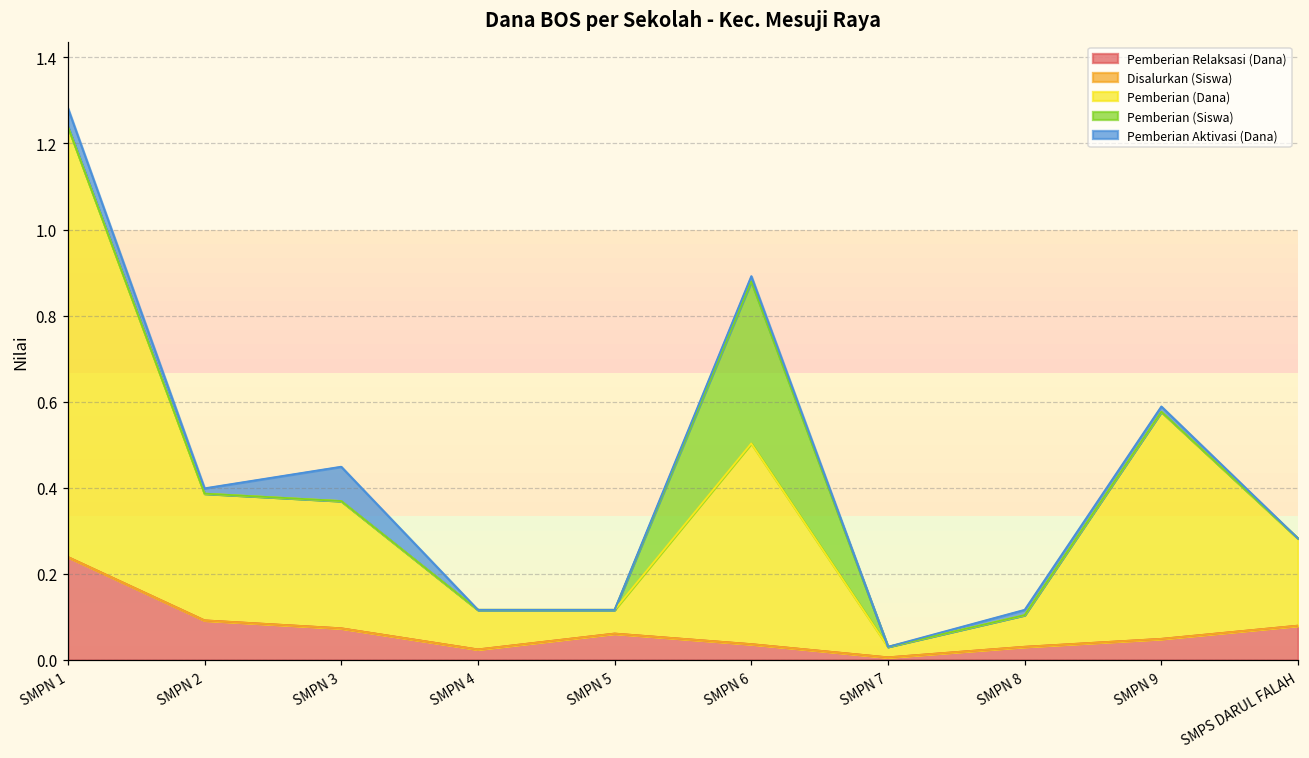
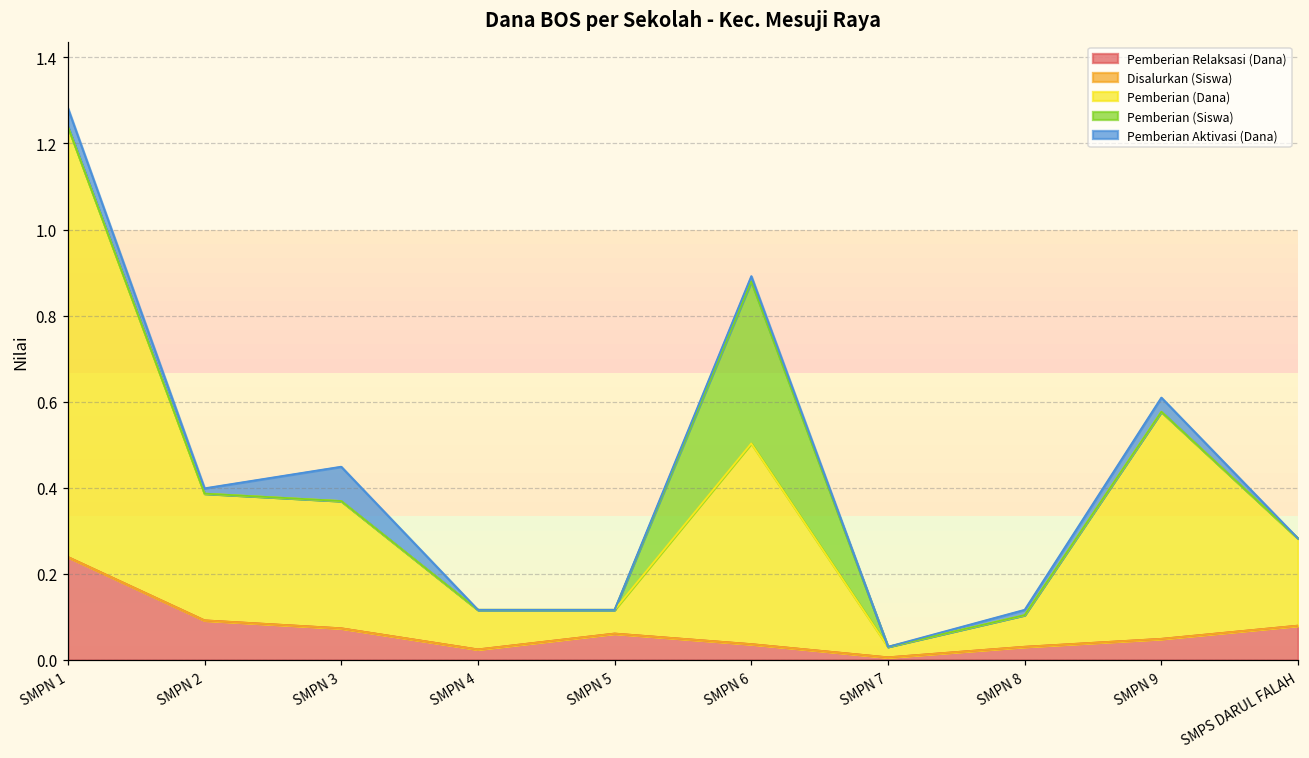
  {
    "Disalurkan (Siswa)": {
      "SMPN 1": 0.24,
      "SMPN 2": 0.09,
      "SMPN 3": 0.07,
      "SMPN 4": 0.02,
      "SMPN 5": 0.06,
      "SMPN 6": 0.04,
      "SMPN 7": 0.01,
      "SMPN 8": 0.03,
      "SMPN 9": 0.05,
      "SMPS DARUL FALAH": 0.08
    },
    "Pemberian (Dana)": {
      "SMPN 6": 0.47
    },
    "Pemberian (Siswa)": {
      "SMPN 6": 0.38
    },
    "Pemberian Aktivasi (Dana)": {
      "SMPN 1": 0.04,
      "SMPN 2": 0.01,
      "SMPN 3": 0.08,
      "SMPN 6": 0.01,
      "SMPN 8": 0.01,
-     "SMPN 9": 0.01
+     "SMPN 9": 0.03
    }
  }
